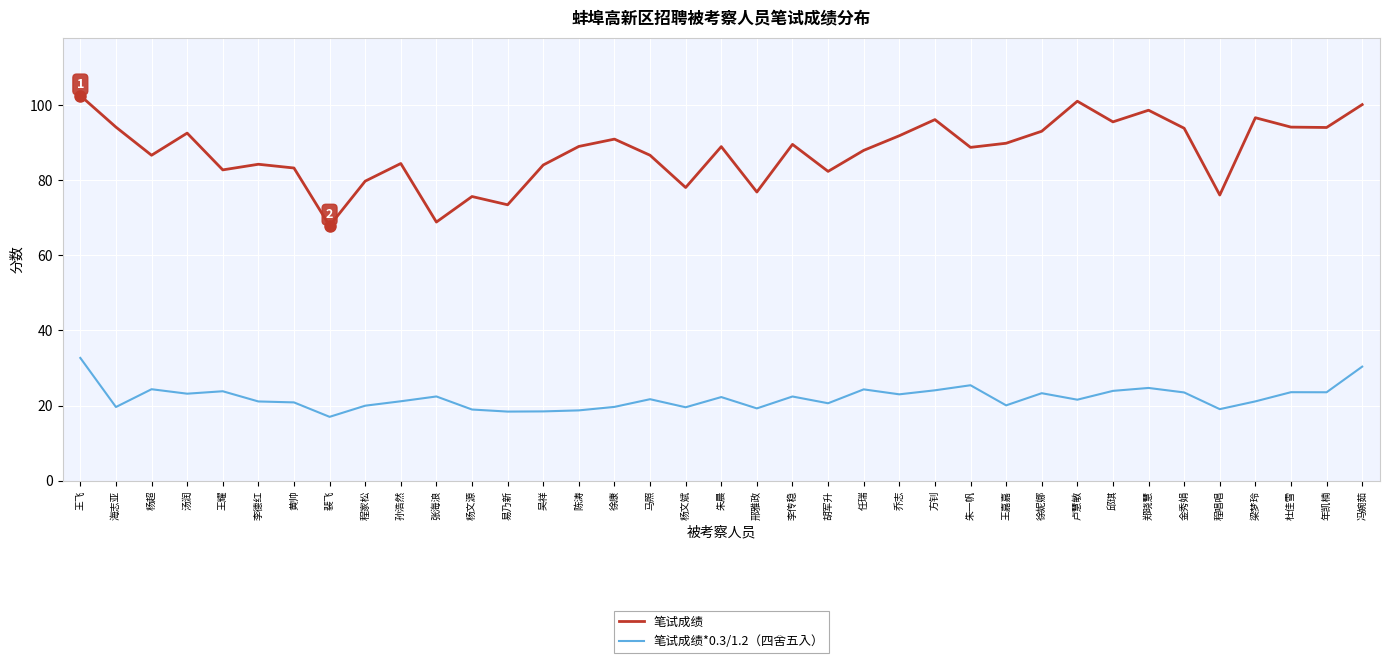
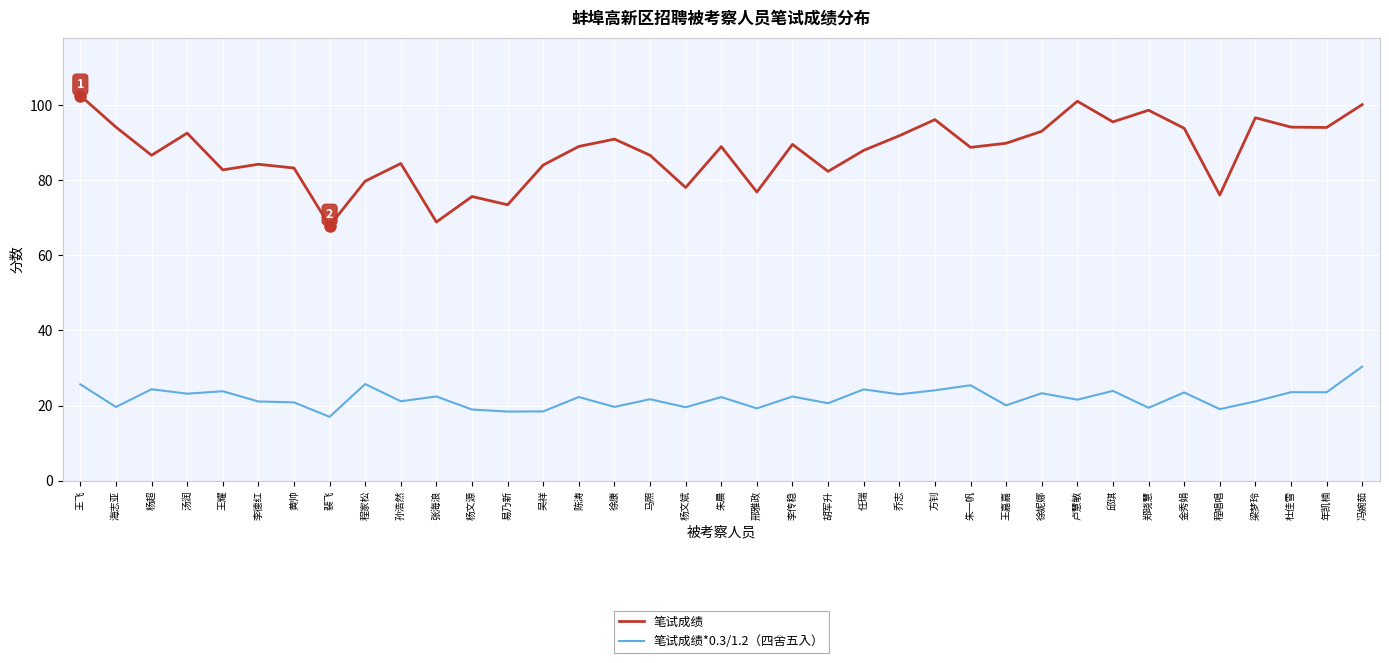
  {
    "笔试成绩*0.3/1.2（四舍五入）": {
-     "王飞": 33,
+     "王飞": 26,
      "海志亚": 20,
      "杨超": 24,
      "汤润": 23,
      "王耀": 24,
      "李德红": 21,
      "黄帅": 21,
      "裴飞": 17,
-     "程家松": 20,
+     "程家松": 26,
      "孙浩然": 21,
      "张海浪": 22,
      "杨文源": 19,
      "易乃新": 18,
      "吴祥": 18,
-     "陈涛": 19,
+     "陈涛": 22,
      "徐康": 20,
      "马照": 22,
      "杨文斌": 20,
      "朱晨": 22,
      "邢雅政": 19,
      "李传稳": 22,
      "胡军升": 21,
      "任瑞": 24,
      "乔志": 23,
      "方钊": 24,
      "朱一帆": 25,
      "王嘉嘉": 20,
      "徐妮娜": 23,
      "卢慧敏": 22,
      "邱琪": 24,
-     "郑晓慧": 25,
+     "郑晓慧": 19,
      "金秀娟": 23,
      "程唱唱": 19,
      "梁梦玲": 21,
      "杜佳雪": 24,
      "年凯楠": 24,
      "冯婉茹": 30
    }
  }
